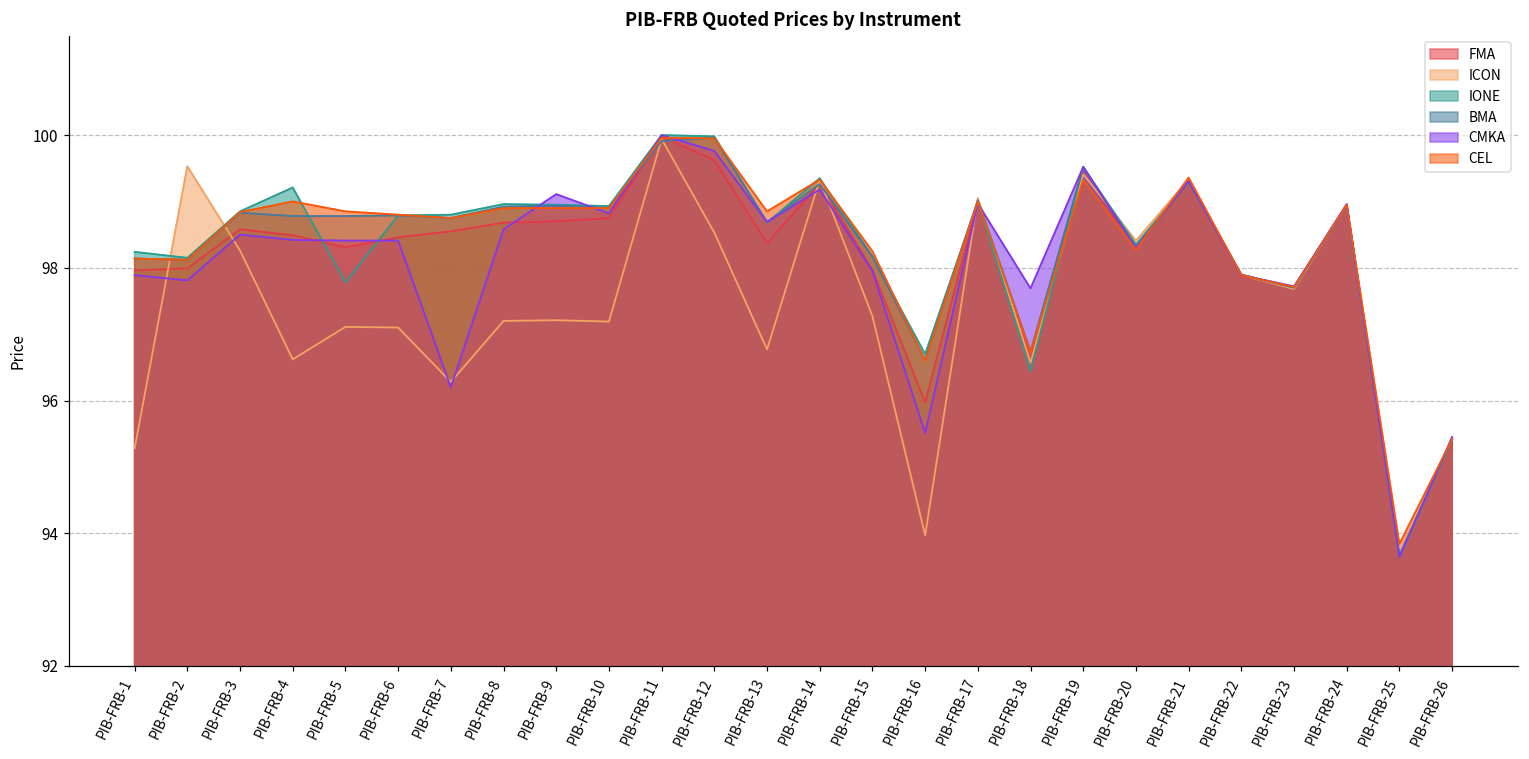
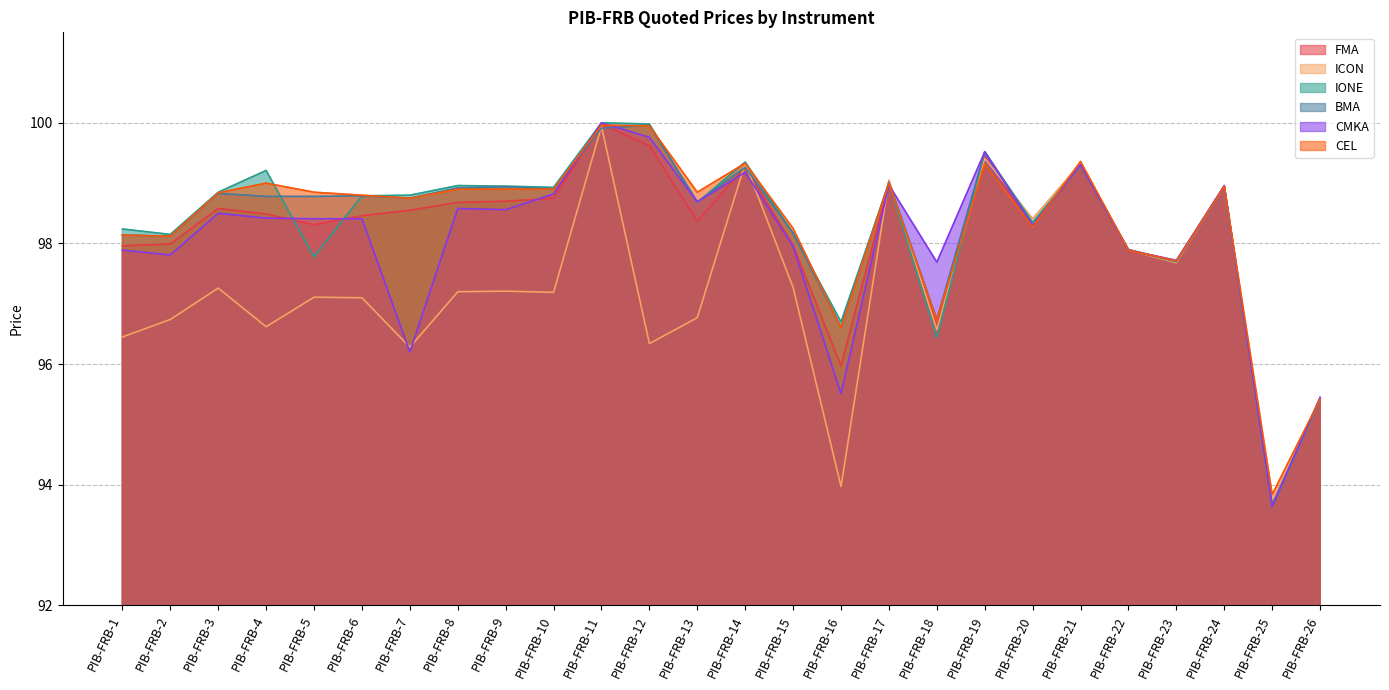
  {
    "ICON": {
-     "PIB-FRB-1": 95.3,
-     "PIB-FRB-2": 99.5,
-     "PIB-FRB-3": 98.3,
+     "PIB-FRB-1": 96.5,
+     "PIB-FRB-2": 96.7,
+     "PIB-FRB-3": 97.3,
      "PIB-FRB-4": 96.6,
      "PIB-FRB-5": 97.1,
      "PIB-FRB-6": 97.1,
      "PIB-FRB-7": 96.3,
      "PIB-FRB-8": 97.2,
      "PIB-FRB-9": 97.2,
      "PIB-FRB-10": 97.2,
-     "PIB-FRB-12": 98.5,
+     "PIB-FRB-12": 96.3,
      "PIB-FRB-13": 96.8,
      "PIB-FRB-15": 97.3,
      "PIB-FRB-16": 94.0,
      "PIB-FRB-18": 96.6,
      "PIB-FRB-20": 98.4
    },
    "CMKA": {
      "PIB-FRB-1": 97.9,
      "PIB-FRB-2": 97.8,
      "PIB-FRB-3": 98.5,
      "PIB-FRB-4": 98.4,
      "PIB-FRB-5": 98.4,
      "PIB-FRB-6": 98.4,
      "PIB-FRB-7": 96.2,
      "PIB-FRB-8": 98.6,
-     "PIB-FRB-9": 99.1,
+     "PIB-FRB-9": 98.6,
      "PIB-FRB-10": 98.8,
      "PIB-FRB-12": 99.8,
      "PIB-FRB-14": 99.2,
      "PIB-FRB-16": 95.5,
      "PIB-FRB-18": 97.7
    }
  }
